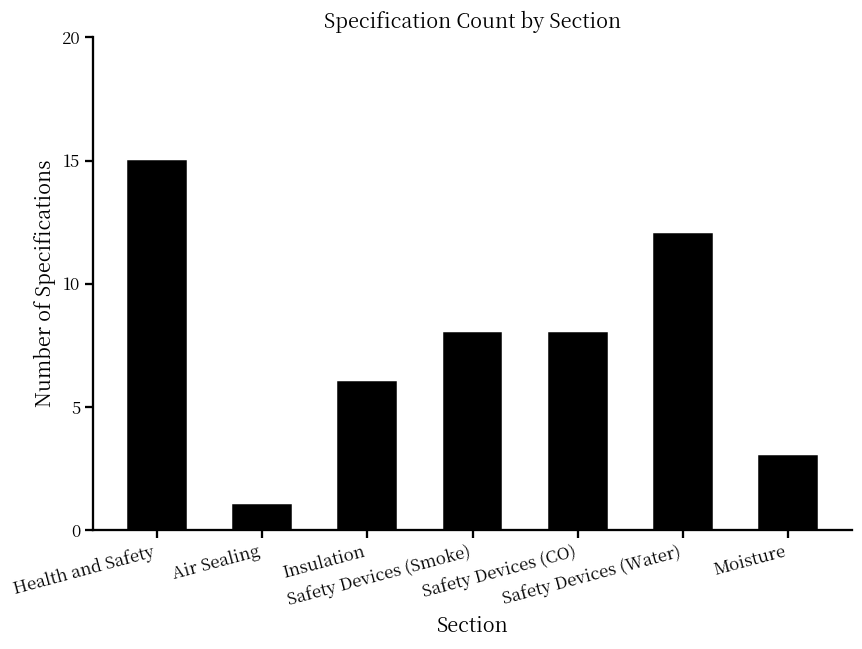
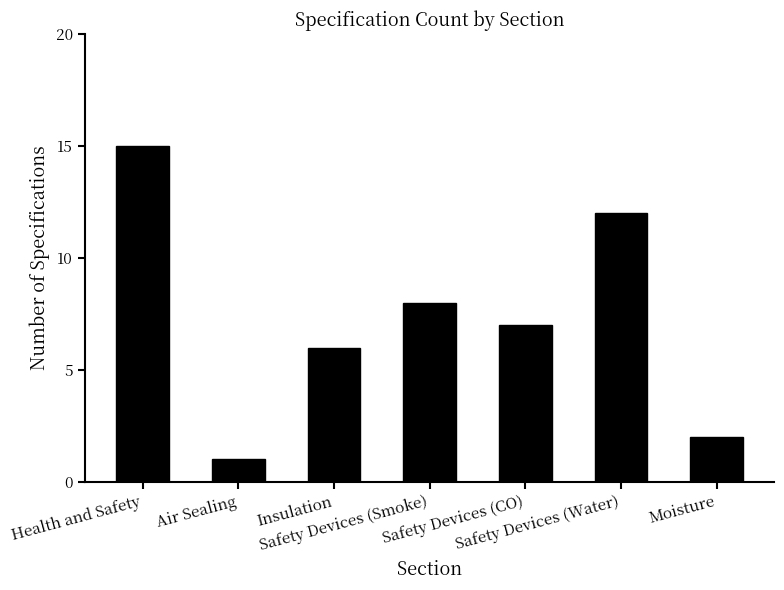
  {
    "Health and Safety": 15,
    "Air Sealing": 1,
    "Insulation": 6,
    "Safety Devices (Smoke)": 8,
-   "Safety Devices (CO)": 8,
+   "Safety Devices (CO)": 7,
    "Safety Devices (Water)": 12,
-   "Moisture": 3
+   "Moisture": 2
  }
